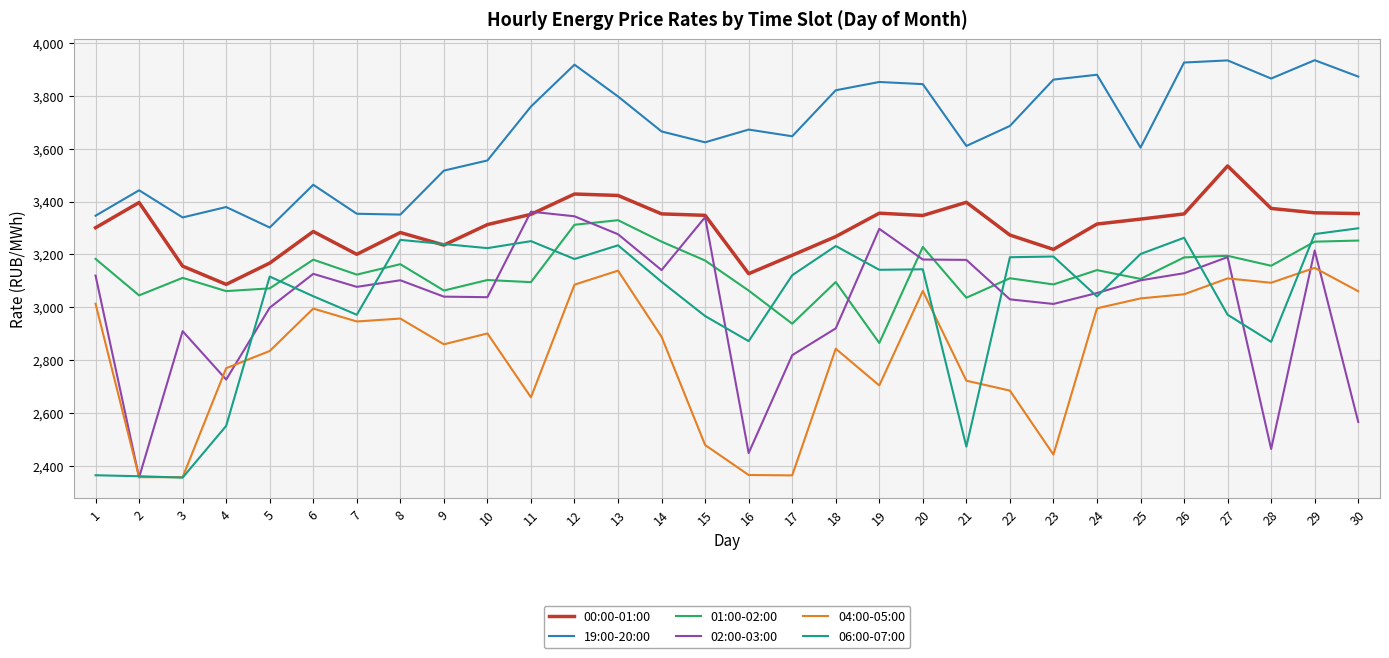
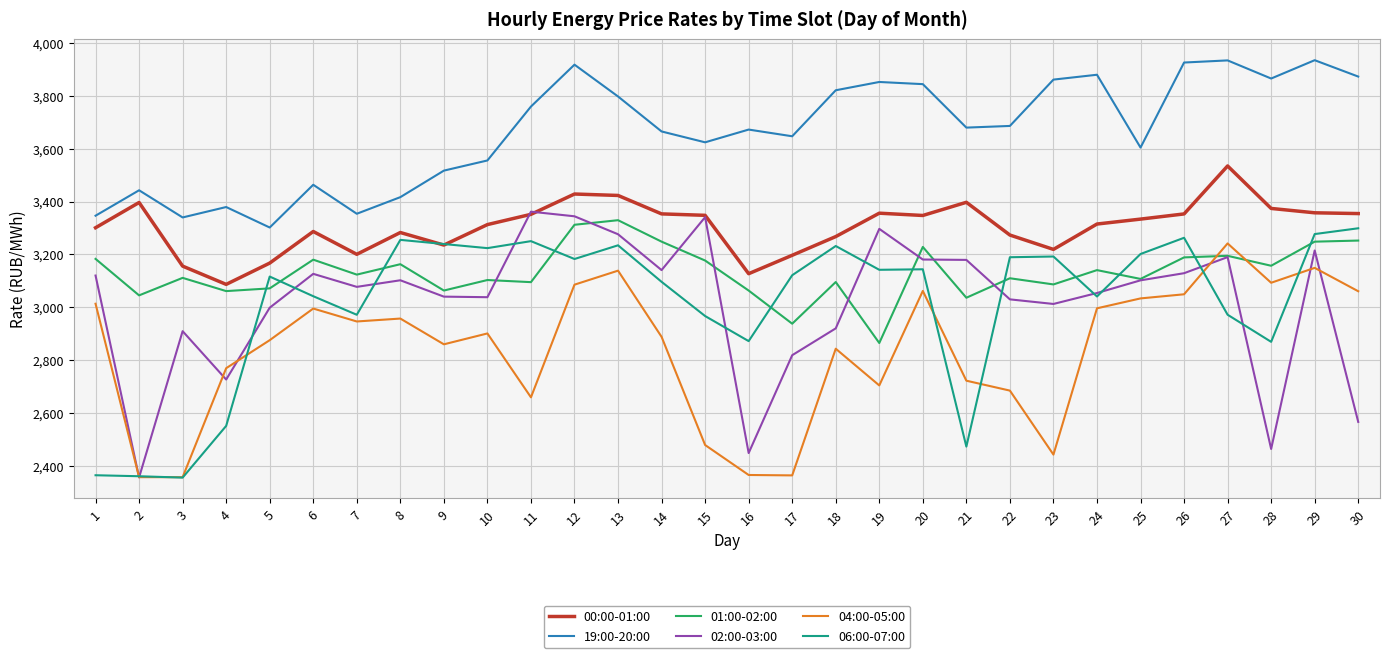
  {
    "00:00-01:00": {
      "1": "3,300",
      "2": "3,400",
      "3": "3,160",
      "4": "3,090",
      "5": "3,170",
      "6": "3,290",
      "7": "3,200",
      "8": "3,280",
      "10": "3,310",
      "11": "3,350",
      "12": "3,430",
      "13": "3,420",
      "14": "3,350",
      "16": "3,130",
      "17": "3,200",
      "18": "3,270",
      "19": "3,360",
      "20": "3,350",
      "21": "3,400",
      "22": "3,270",
      "23": "3,220",
      "24": "3,320",
      "25": "3,330",
      "26": "3,350",
      "27": "3,540",
      "28": "3,370",
      "29": "3,360",
      "30": "3,350"
    },
    "19:00-20:00": {
      "1": "3,350",
      "2": "3,440",
      "3": "3,340",
      "4": "3,380",
      "5": "3,300",
      "6": "3,460",
      "7": "3,350",
-     "8": "3,350",
+     "8": "3,420",
      "9": "3,520",
      "10": "3,560",
      "11": "3,760",
      "12": "3,920",
      "13": "3,800",
      "14": "3,670",
      "15": "3,620",
      "16": "3,670",
      "17": "3,650",
      "18": "3,820",
      "19": "3,850",
      "20": "3,840",
-     "21": "3,610",
+     "21": "3,680",
      "22": "3,690",
      "23": "3,860",
      "24": "3,880",
      "25": "3,600",
      "26": "3,930",
      "27": "3,930",
      "28": "3,870",
      "29": "3,940",
      "30": "3,870"
    },
    "02:00-03:00": {
      "1": "3,120",
      "3": "2,910",
      "4": "2,730",
      "5": "3,000",
      "6": "3,130",
      "7": "3,080",
      "8": "3,100",
      "9": "3,040",
      "10": "3,040",
      "11": "3,360",
      "12": "3,340",
      "13": "3,280",
      "14": "3,140",
      "16": "2,450",
      "17": "2,820",
      "18": "2,920",
      "19": "3,300",
      "20": "3,180",
      "21": "3,180",
      "22": "3,030",
      "23": "3,010",
      "24": "3,050",
      "26": "3,130",
      "28": "2,460",
      "29": "3,220",
      "30": "2,570"
    },
    "04:00-05:00": {
      "1": "3,010",
      "4": "2,770",
-     "5": "2,830",
+     "5": "2,880",
      "6": "3,000",
      "7": "2,950",
      "8": "2,960",
      "9": "2,860",
      "10": "2,900",
      "11": "2,660",
      "12": "3,090",
      "13": "3,140",
      "14": "2,890",
      "15": "2,480",
      "16": "2,370",
      "17": "2,360",
      "18": "2,840",
      "19": "2,700",
      "20": "3,060",
      "21": "2,720",
      "22": "2,680",
      "23": "2,440",
      "24": "3,000",
      "25": "3,030",
      "26": "3,050",
-     "27": "3,110",
+     "27": "3,240",
      "28": "3,090",
      "29": "3,150",
      "30": "3,060"
    }
  }
